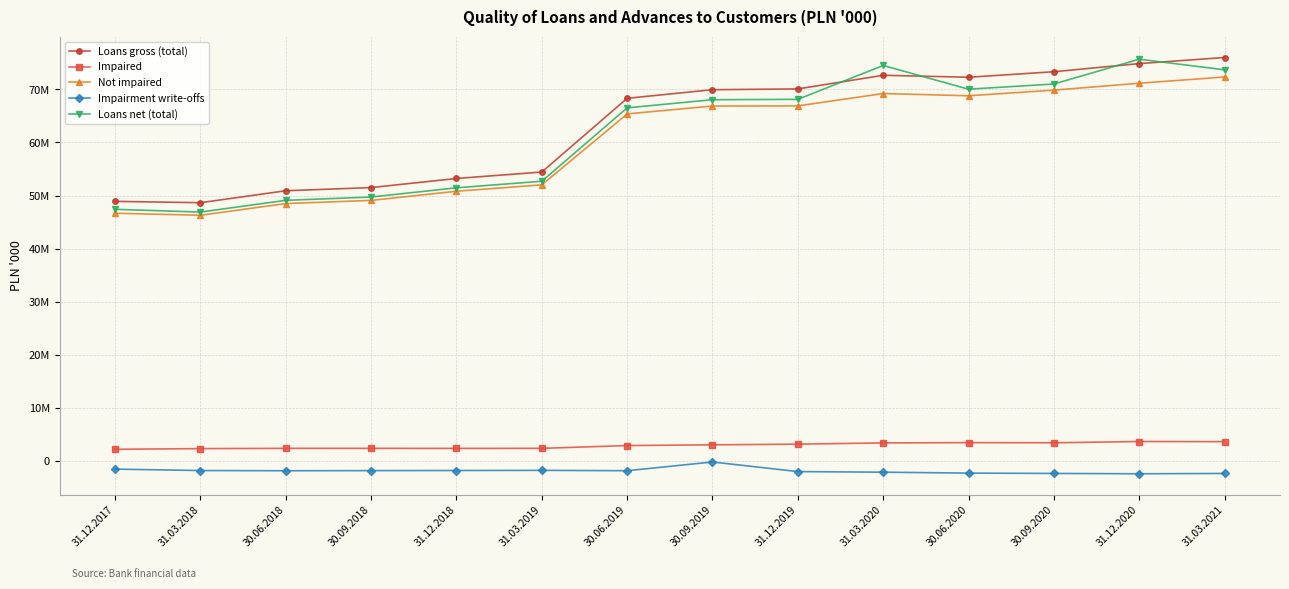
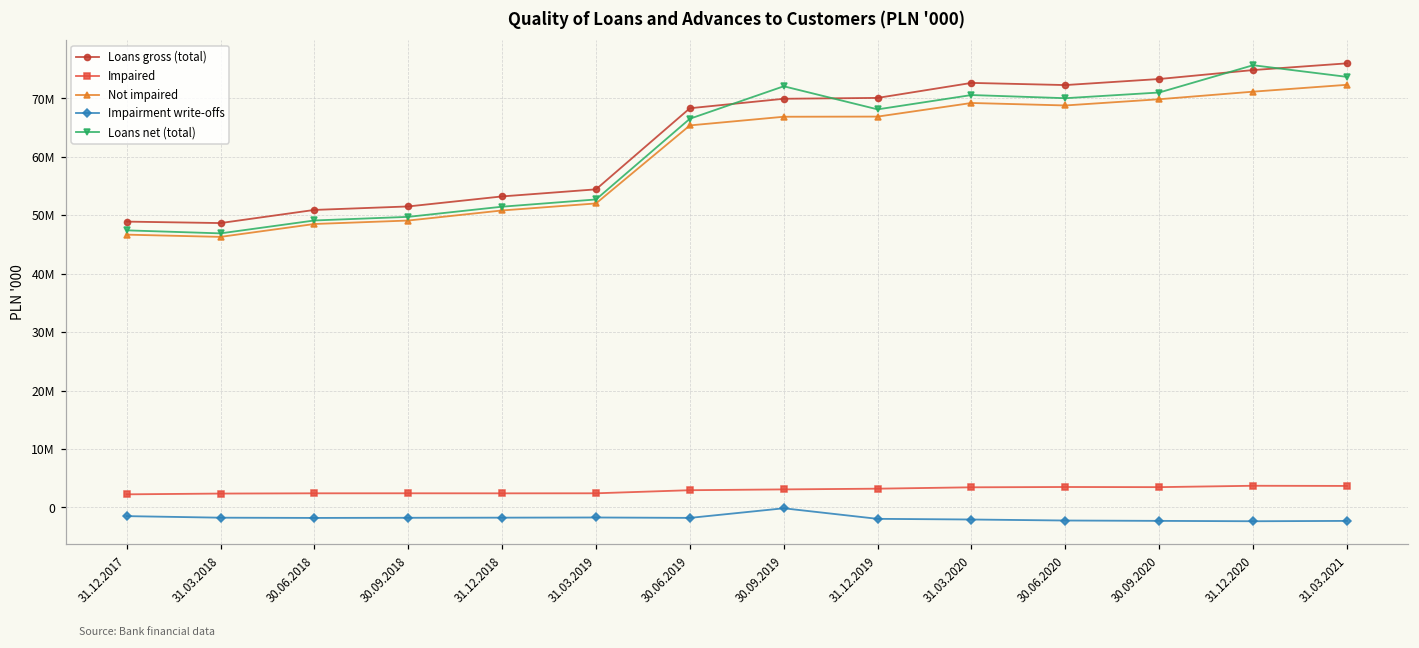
  {
    "Impairment write-offs": {
      "31.12.2017": -1000000,
      "31.03.2018": -2000000,
      "30.06.2018": -2000000,
      "30.09.2018": -2000000,
      "31.12.2018": -2000000,
      "31.03.2019": -2000000,
      "30.06.2019": -2000000,
      "30.09.2019": 0,
      "31.12.2019": -2000000,
      "31.03.2020": -2000000,
      "30.06.2020": -2000000,
      "30.09.2020": -2000000,
      "31.12.2020": -2000000,
      "31.03.2021": -2000000
    },
    "Loans net (total)": {
      "31.12.2017": 47000000,
      "31.03.2018": 47000000,
      "30.06.2018": 49000000,
      "30.09.2018": 50000000,
      "31.12.2018": 51000000,
      "31.03.2019": 53000000,
      "30.06.2019": 67000000,
-     "30.09.2019": 68000000,
+     "30.09.2019": 72000000,
      "31.12.2019": 68000000,
-     "31.03.2020": 74000000,
+     "31.03.2020": 71000000,
      "30.06.2020": 70000000,
      "30.09.2020": 71000000,
      "31.12.2020": 76000000,
      "31.03.2021": 74000000
    }
  }
